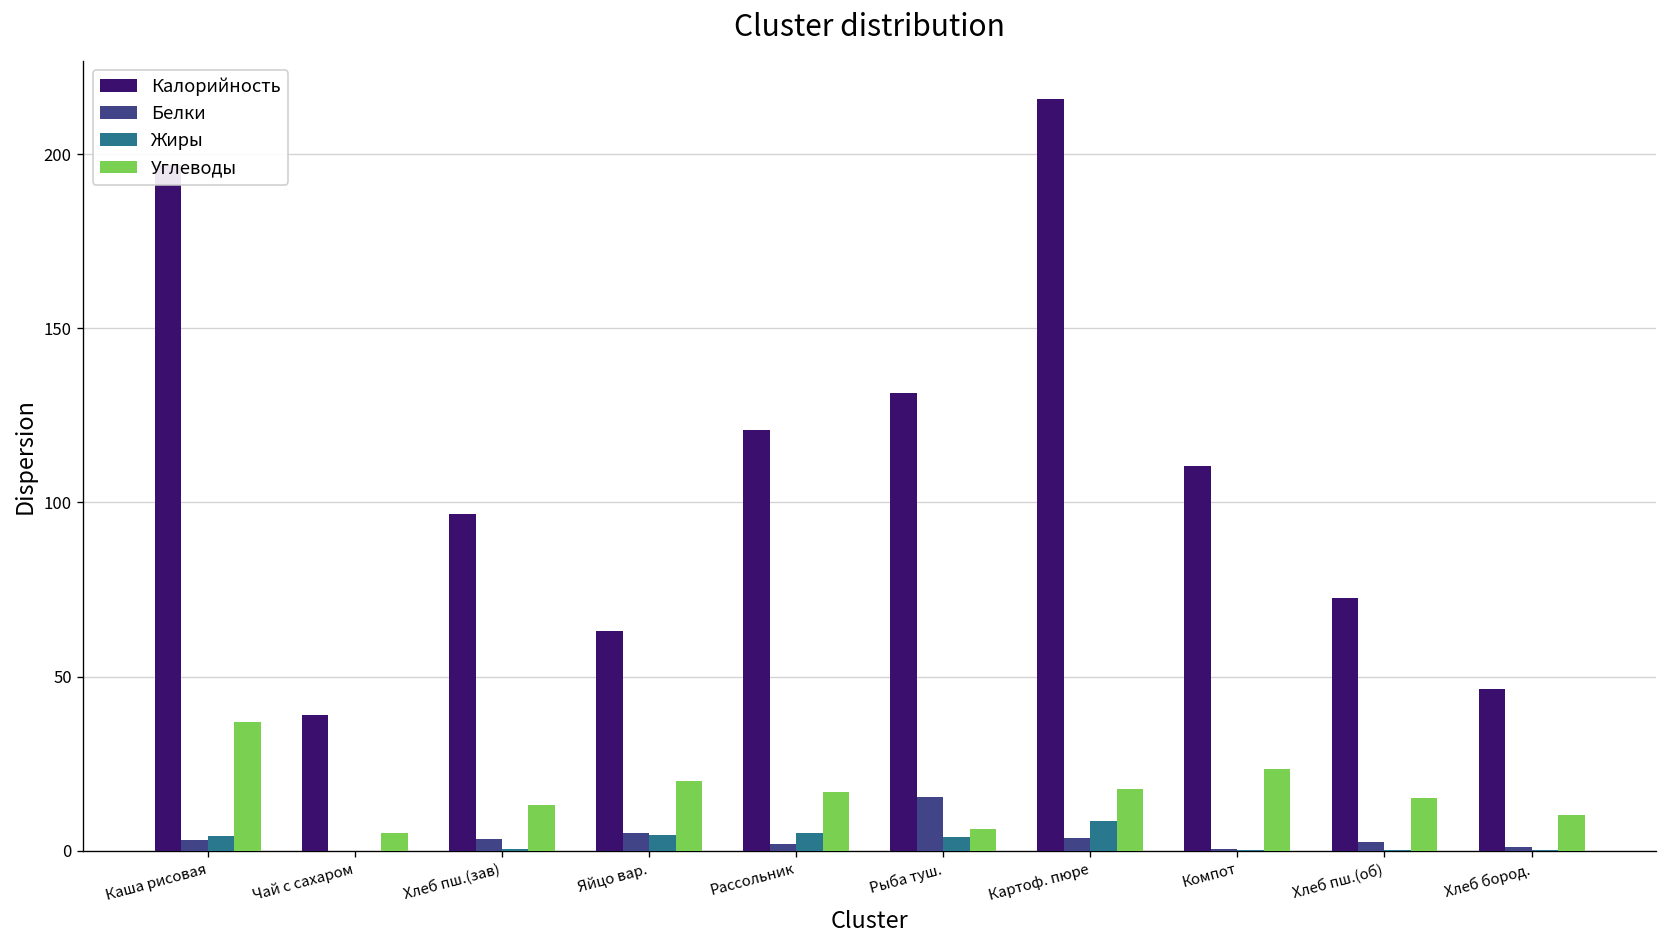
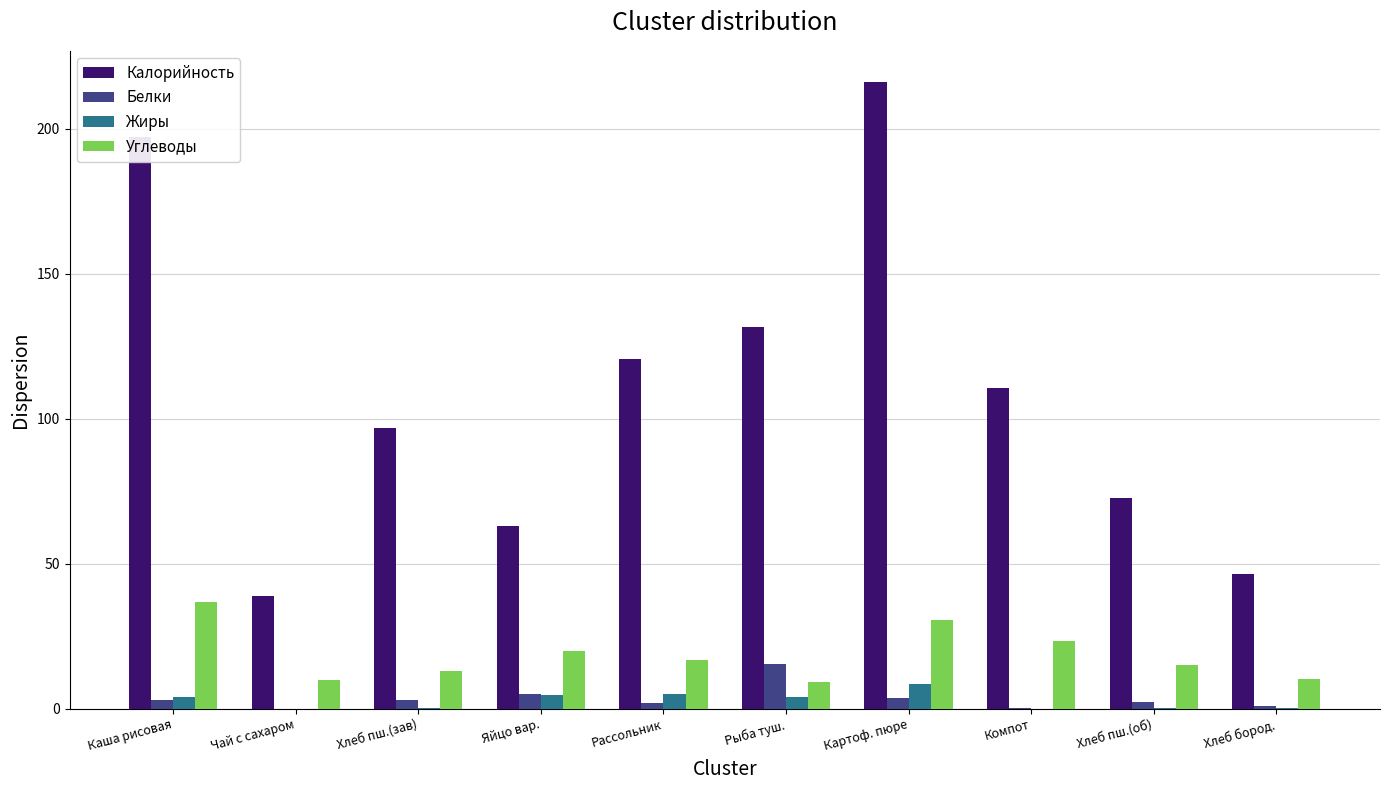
  {
    "Углеводы": {
      "Каша рисовая": 37,
-     "Чай с сахаром": 5,
+     "Чай с сахаром": 10,
      "Хлеб пш.(зав)": 13,
      "Яйцо вар.": 20,
      "Рассольник": 17,
-     "Рыба туш.": 6,
-     "Картоф. пюре": 18,
+     "Рыба туш.": 9,
+     "Картоф. пюре": 31,
      "Компот": 24,
      "Хлеб пш.(об)": 15,
      "Хлеб бород.": 10
    }
  }
